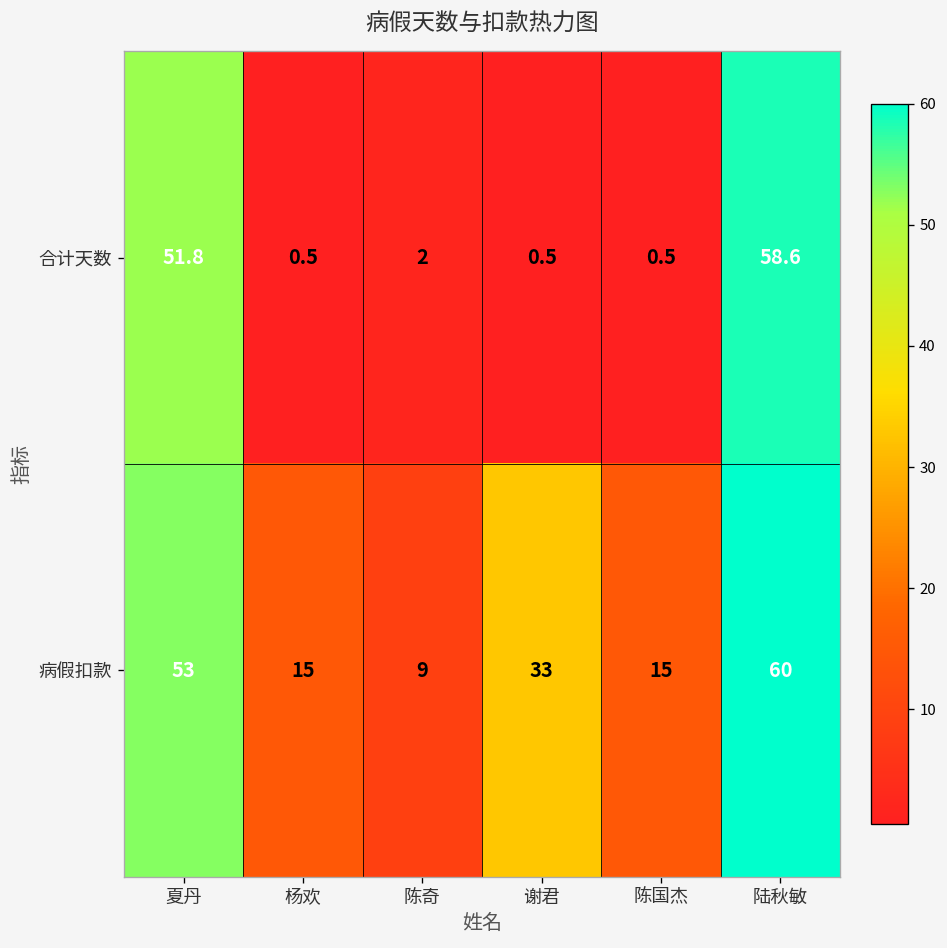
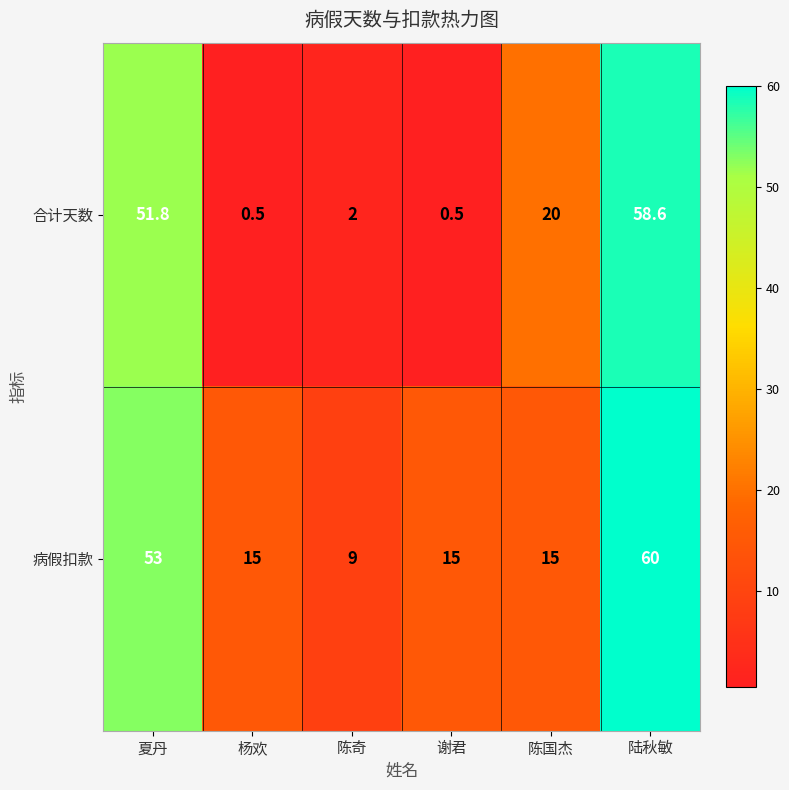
  {
    "合计天数": {
      "夏丹": 51.8,
      "杨欢": 0.5,
      "陈奇": 2,
      "谢君": 0.5,
-     "陈国杰": 0.5,
+     "陈国杰": 20,
      "陆秋敏": 58.6
    },
    "病假扣款": {
      "夏丹": 53,
      "杨欢": 15,
      "陈奇": 9,
-     "谢君": 33,
+     "谢君": 15,
      "陈国杰": 15,
      "陆秋敏": 60
    }
  }
